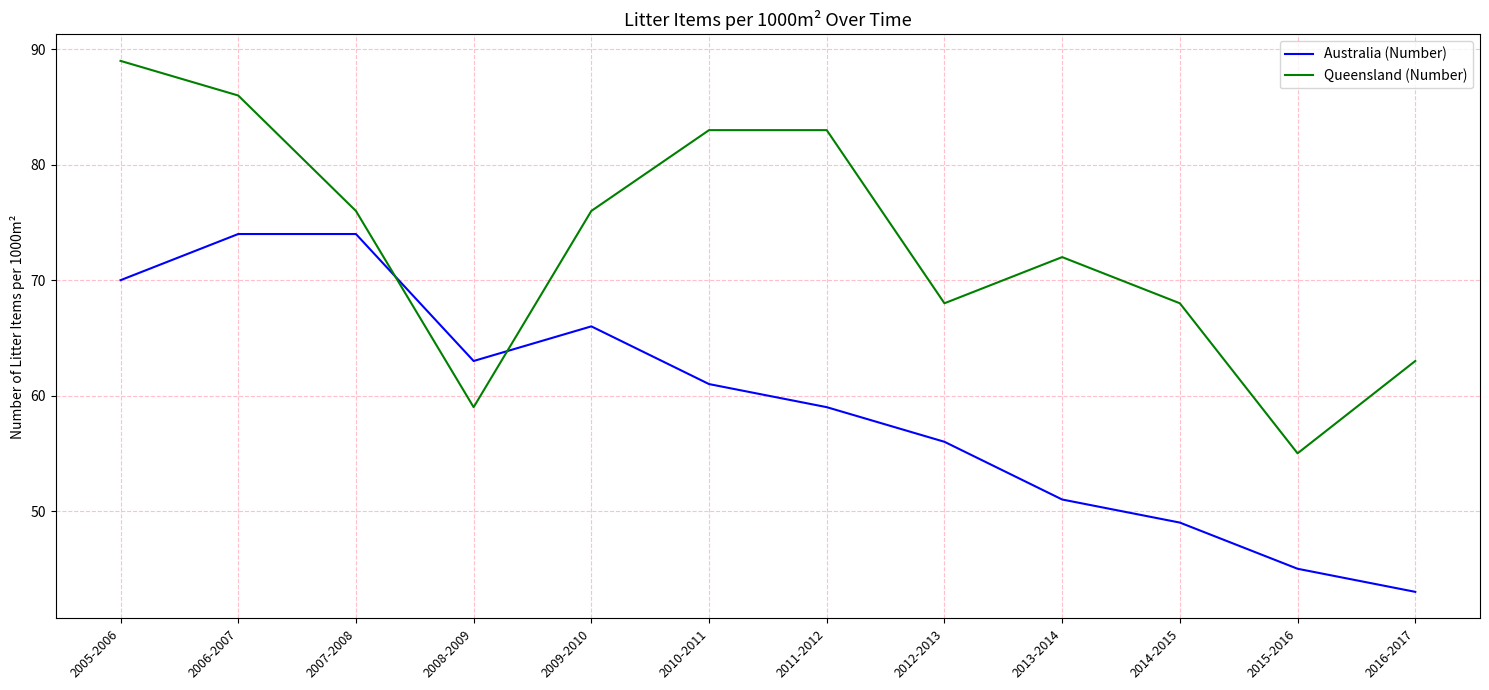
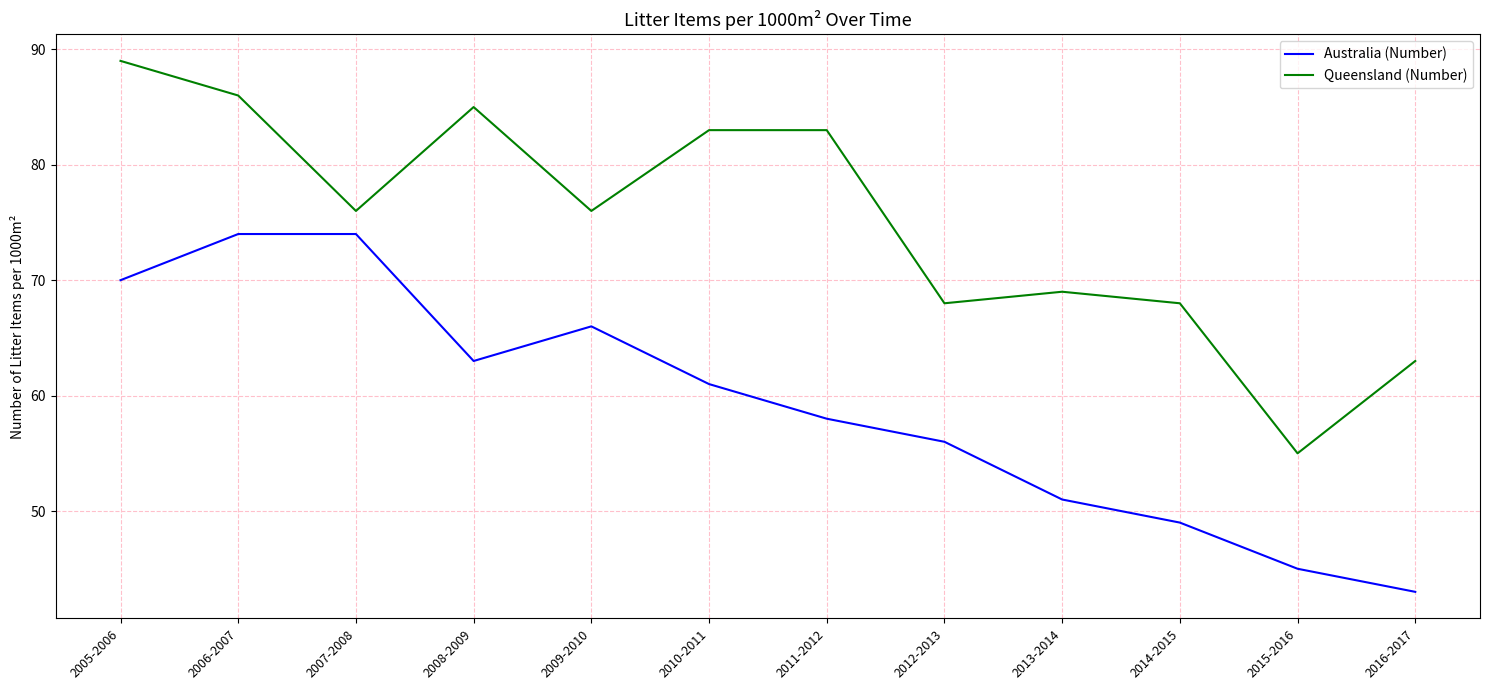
  {
    "Australia (Number)": {
      "2005-2006": 70,
      "2006-2007": 74,
      "2007-2008": 74,
      "2008-2009": 63,
      "2009-2010": 66,
      "2010-2011": 61,
-     "2011-2012": 59,
+     "2011-2012": 58,
      "2012-2013": 56,
      "2013-2014": 51,
      "2014-2015": 49,
      "2015-2016": 45,
      "2016-2017": 43
    },
    "Queensland (Number)": {
      "2005-2006": 89,
      "2006-2007": 86,
      "2007-2008": 76,
-     "2008-2009": 59,
+     "2008-2009": 85,
      "2009-2010": 76,
      "2010-2011": 83,
      "2011-2012": 83,
      "2012-2013": 68,
-     "2013-2014": 72,
+     "2013-2014": 69,
      "2014-2015": 68,
      "2015-2016": 55,
      "2016-2017": 63
    }
  }
